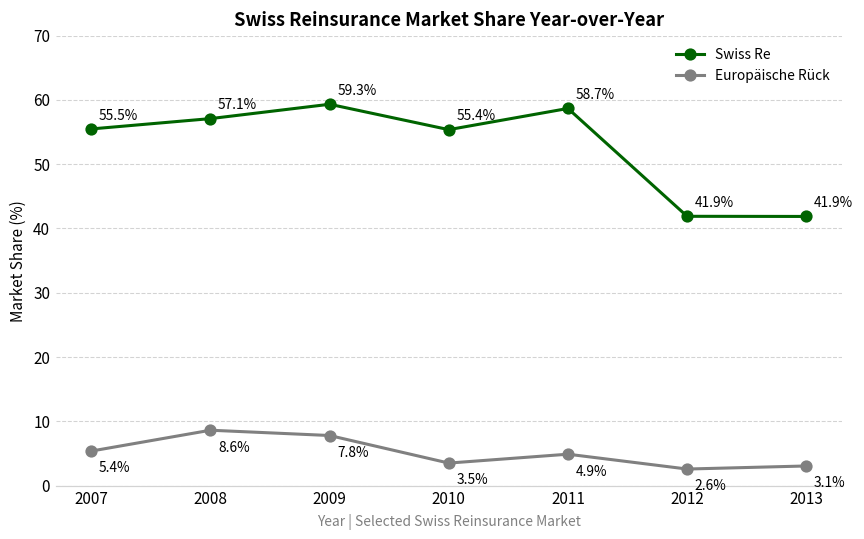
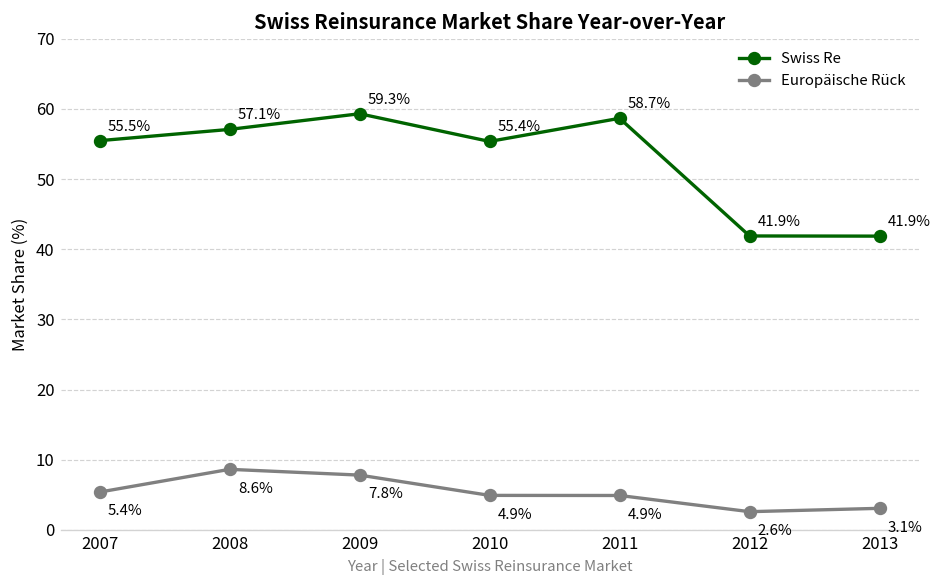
  {
    "Swiss Re": {
      "2007": "55.5%",
      "2008": "57.1%",
      "2009": "59.3%",
      "2010": "55.4%",
      "2011": "58.7%",
      "2012": "41.9%",
      "2013": "41.9%"
    },
    "Europäische Rück": {
      "2007": "5.4%",
      "2008": "8.6%",
      "2009": "7.8%",
-     "2010": "3.5%",
+     "2010": "4.9%",
      "2011": "4.9%",
      "2012": "2.6%",
      "2013": "3.1%"
    }
  }
